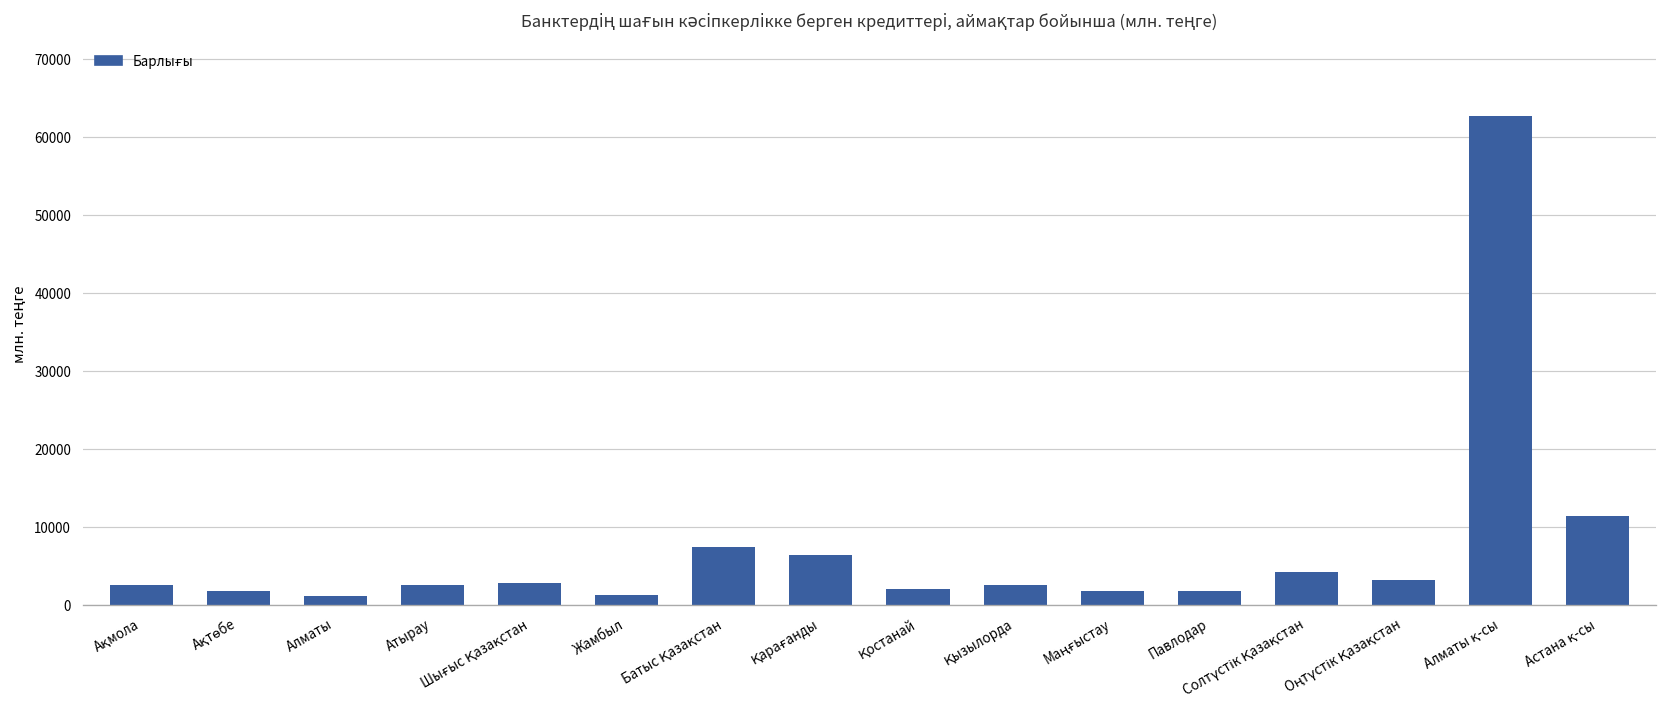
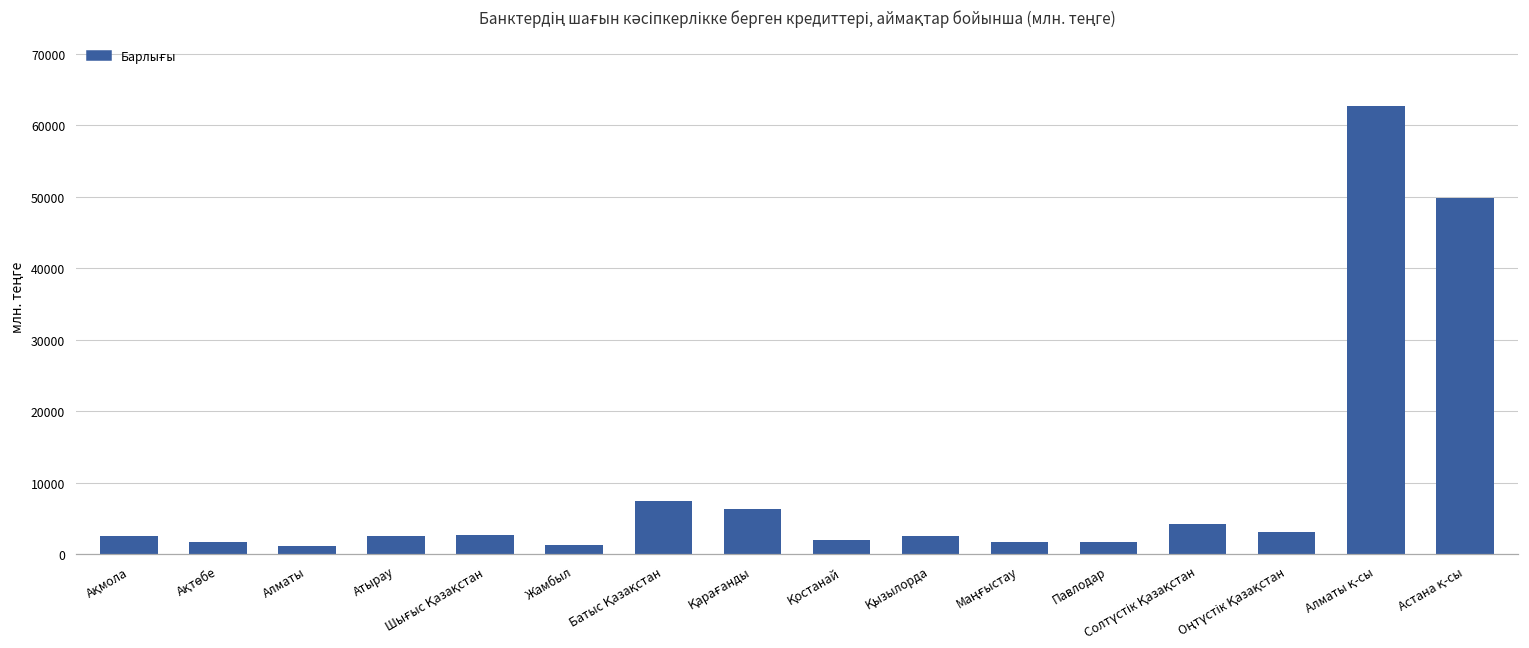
  {
    "Ақмола": 3000,
    "Ақтөбе": 2000,
    "Алматы": 1000,
    "Атырау": 3000,
    "Шығыс Қазақстан": 3000,
    "Жамбыл": 1000,
    "Батыс Қазақстан": 7000,
    "Қарағанды": 6000,
    "Қостанай": 2000,
    "Қызылорда": 3000,
    "Маңғыстау": 2000,
    "Павлодар": 2000,
    "Солтүстік Қазақстан": 4000,
    "Оңтүстік Қазақстан": 3000,
    "Алматы қ-сы": 63000,
-   "Астана қ-сы": 11000
+   "Астана қ-сы": 50000
  }
